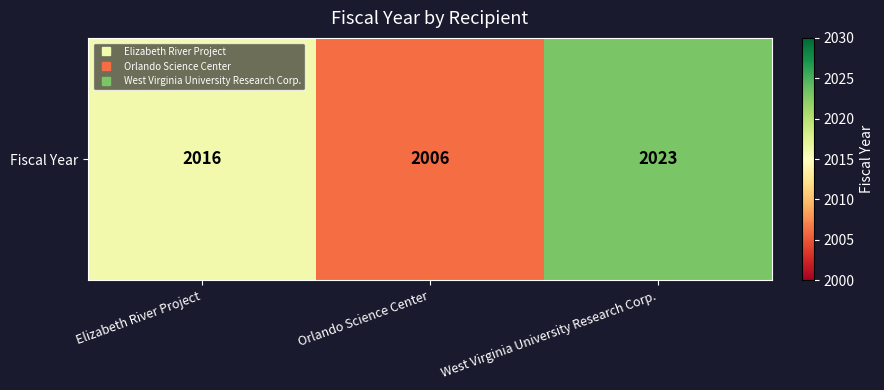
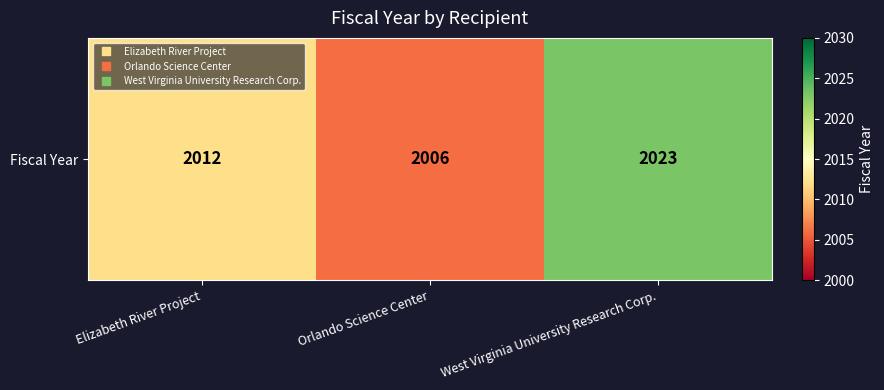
  {
    "Fiscal Year": {
-     "Elizabeth River Project": 2016,
+     "Elizabeth River Project": 2012,
      "Orlando Science Center": 2006,
      "West Virginia University Research Corp.": 2023
    }
  }
